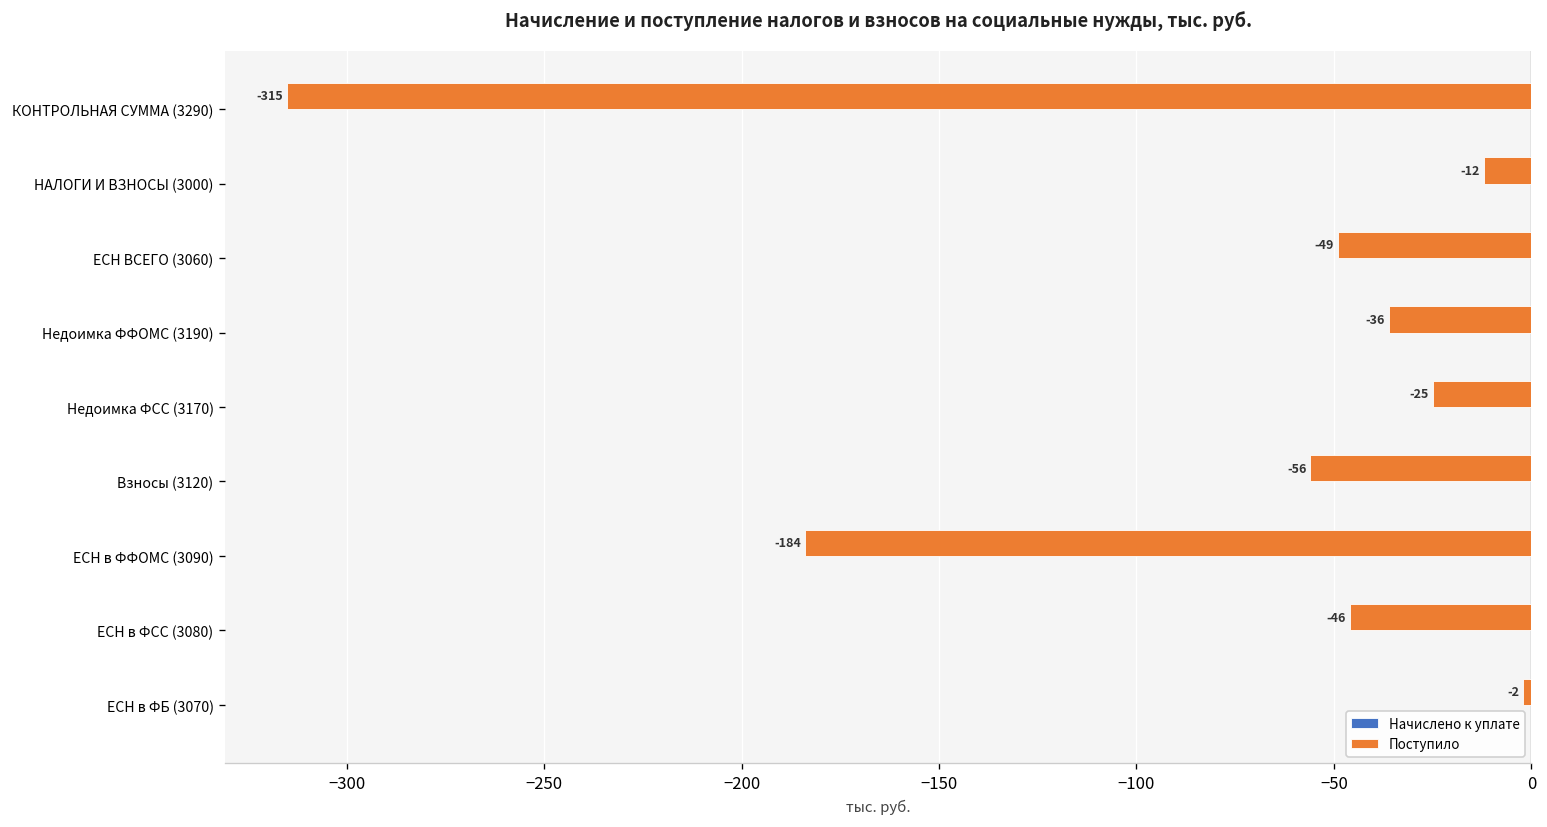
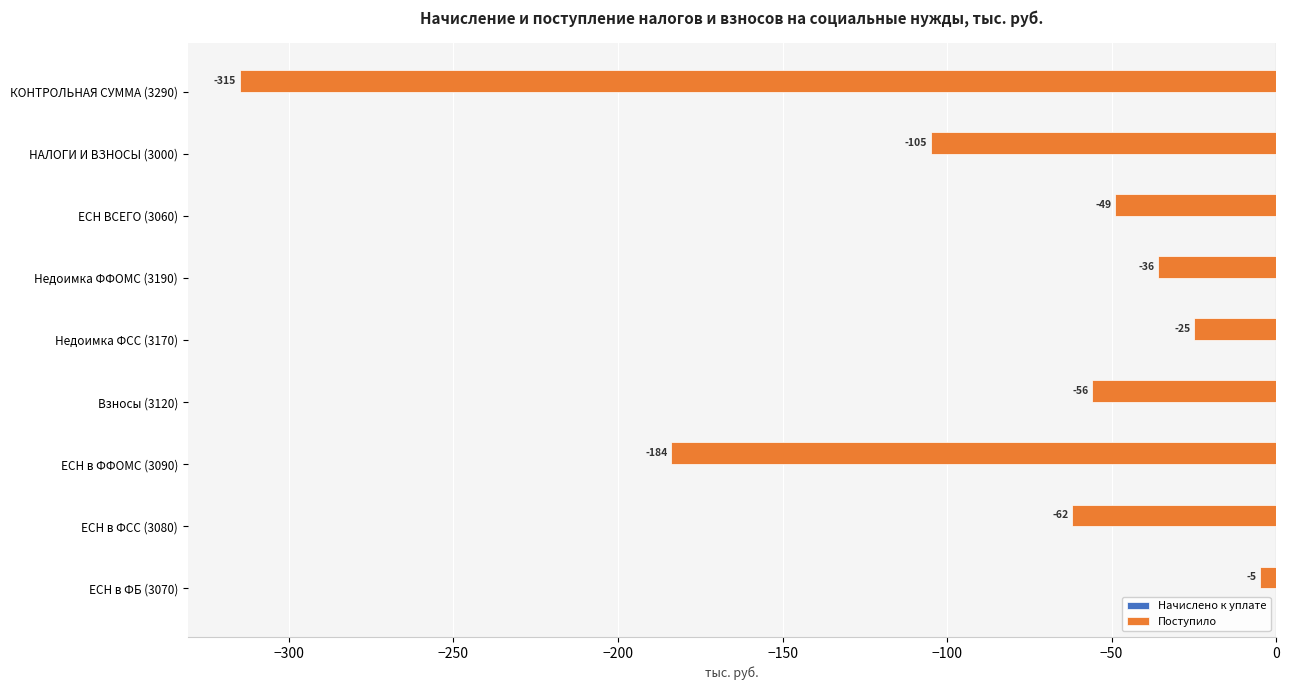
  {
    "Начислено к уплате": {
      "КОНТРОЛЬНАЯ СУММА (3290)": 0,
      "НАЛОГИ И ВЗНОСЫ (3000)": 0,
      "ЕСН ВСЕГО (3060)": 0,
      "Недоимка ФФОМС (3190)": 0,
      "Недоимка ФСС (3170)": 0,
      "Взносы (3120)": 0,
      "ЕСН в ФФОМС (3090)": 0,
      "ЕСН в ФСС (3080)": 0,
      "ЕСН в ФБ (3070)": 0
    },
    "Поступило": {
      "КОНТРОЛЬНАЯ СУММА (3290)": -315,
-     "НАЛОГИ И ВЗНОСЫ (3000)": -12,
+     "НАЛОГИ И ВЗНОСЫ (3000)": -105,
      "ЕСН ВСЕГО (3060)": -49,
      "Недоимка ФФОМС (3190)": -36,
      "Недоимка ФСС (3170)": -25,
      "Взносы (3120)": -56,
      "ЕСН в ФФОМС (3090)": -184,
-     "ЕСН в ФСС (3080)": -46,
-     "ЕСН в ФБ (3070)": -2
+     "ЕСН в ФСС (3080)": -62,
+     "ЕСН в ФБ (3070)": -5
    }
  }
